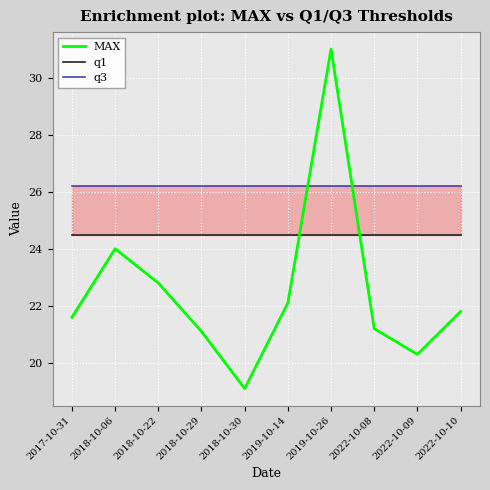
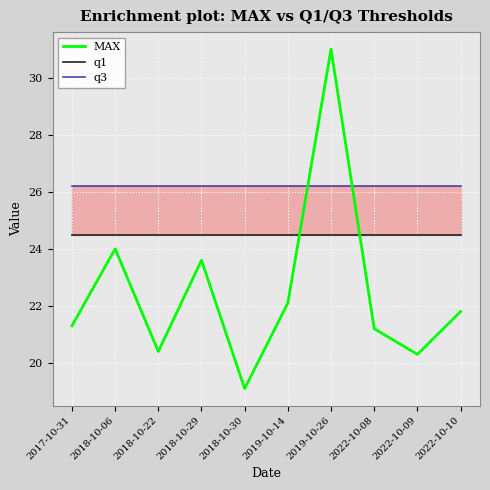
  {
    "MAX": {
-     "2017-10-31": 21.6,
+     "2017-10-31": 21.3,
      "2018-10-06": 24.0,
-     "2018-10-22": 22.8,
-     "2018-10-29": 21.1,
+     "2018-10-22": 20.4,
+     "2018-10-29": 23.6,
      "2018-10-30": 19.1,
      "2019-10-14": 22.1,
      "2019-10-26": 31.0,
      "2022-10-08": 21.2,
      "2022-10-09": 20.3,
      "2022-10-10": 21.8
    },
    "q1": {
      "2017-10-31": 24.5,
      "2018-10-06": 24.5,
      "2018-10-22": 24.5,
      "2018-10-29": 24.5,
      "2018-10-30": 24.5,
      "2019-10-14": 24.5,
      "2019-10-26": 24.5,
      "2022-10-08": 24.5,
      "2022-10-09": 24.5,
      "2022-10-10": 24.5
    },
    "q3": {
      "2017-10-31": 26.2,
      "2018-10-06": 26.2,
      "2018-10-22": 26.2,
      "2018-10-29": 26.2,
      "2018-10-30": 26.2,
      "2019-10-14": 26.2,
      "2019-10-26": 26.2,
      "2022-10-08": 26.2,
      "2022-10-09": 26.2,
      "2022-10-10": 26.2
    }
  }
